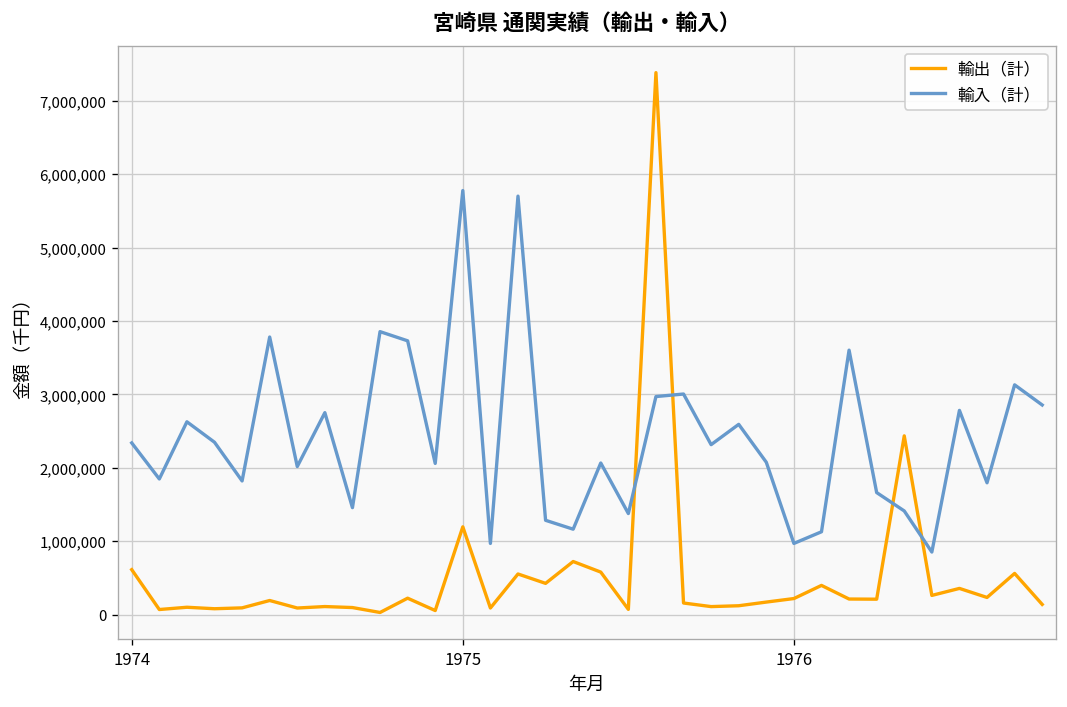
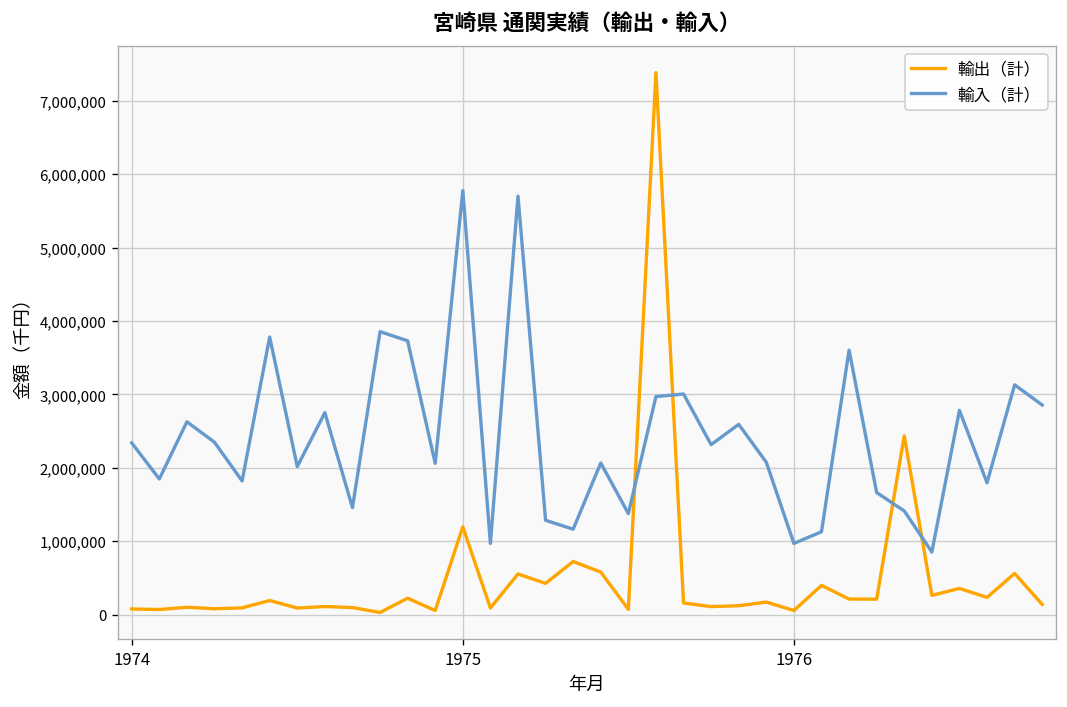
  {
    "輸出（計）": {
-     "1974": "600,000",
+     "1974": "100,000",
      "1975": "1,200,000",
-     "1976": "200,000"
+     "1976": "100,000"
    },
    "輸入（計）": {
      "1974": "2,300,000",
      "1975": "5,800,000",
      "1976": "1,000,000"
    }
  }
